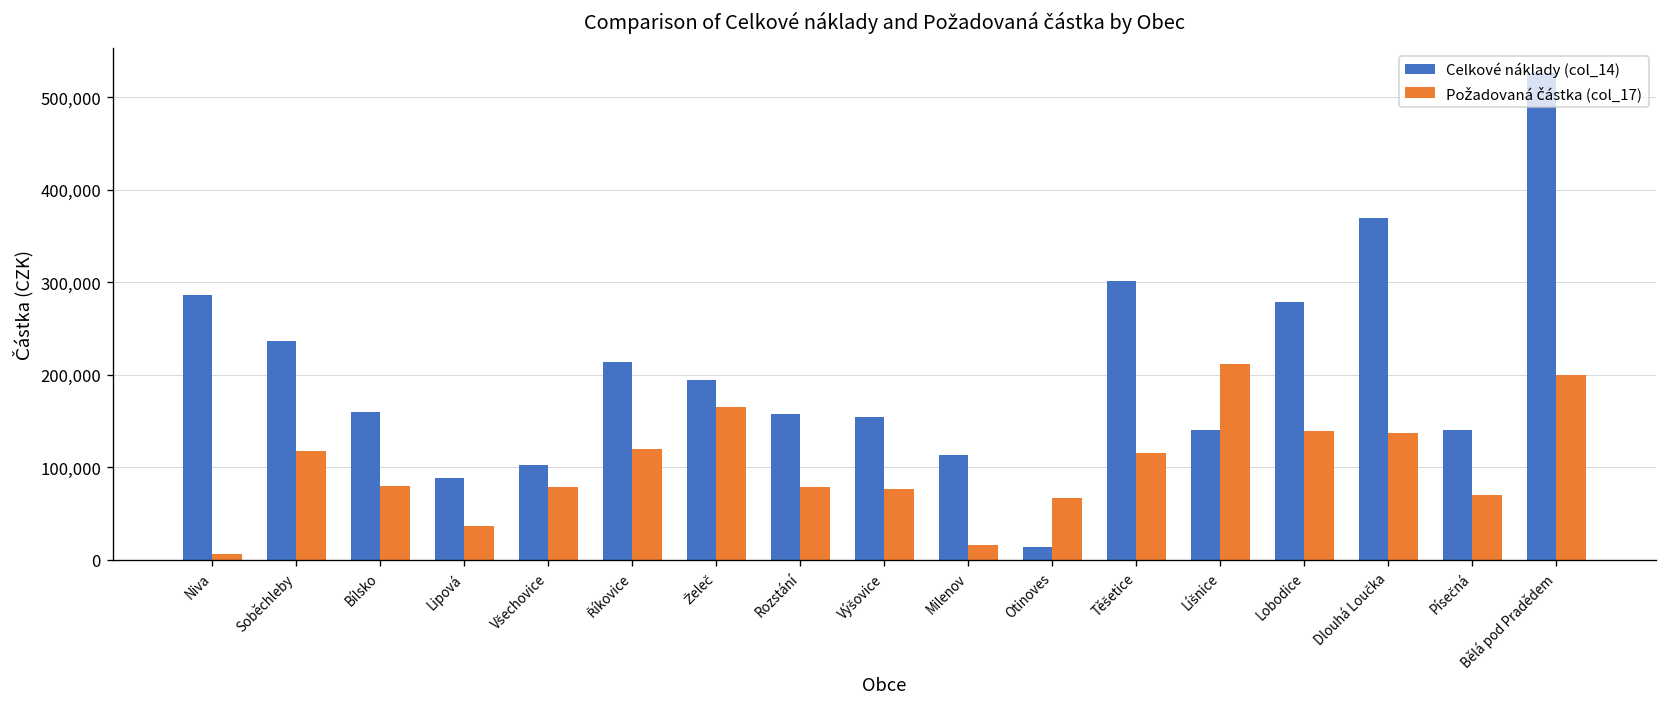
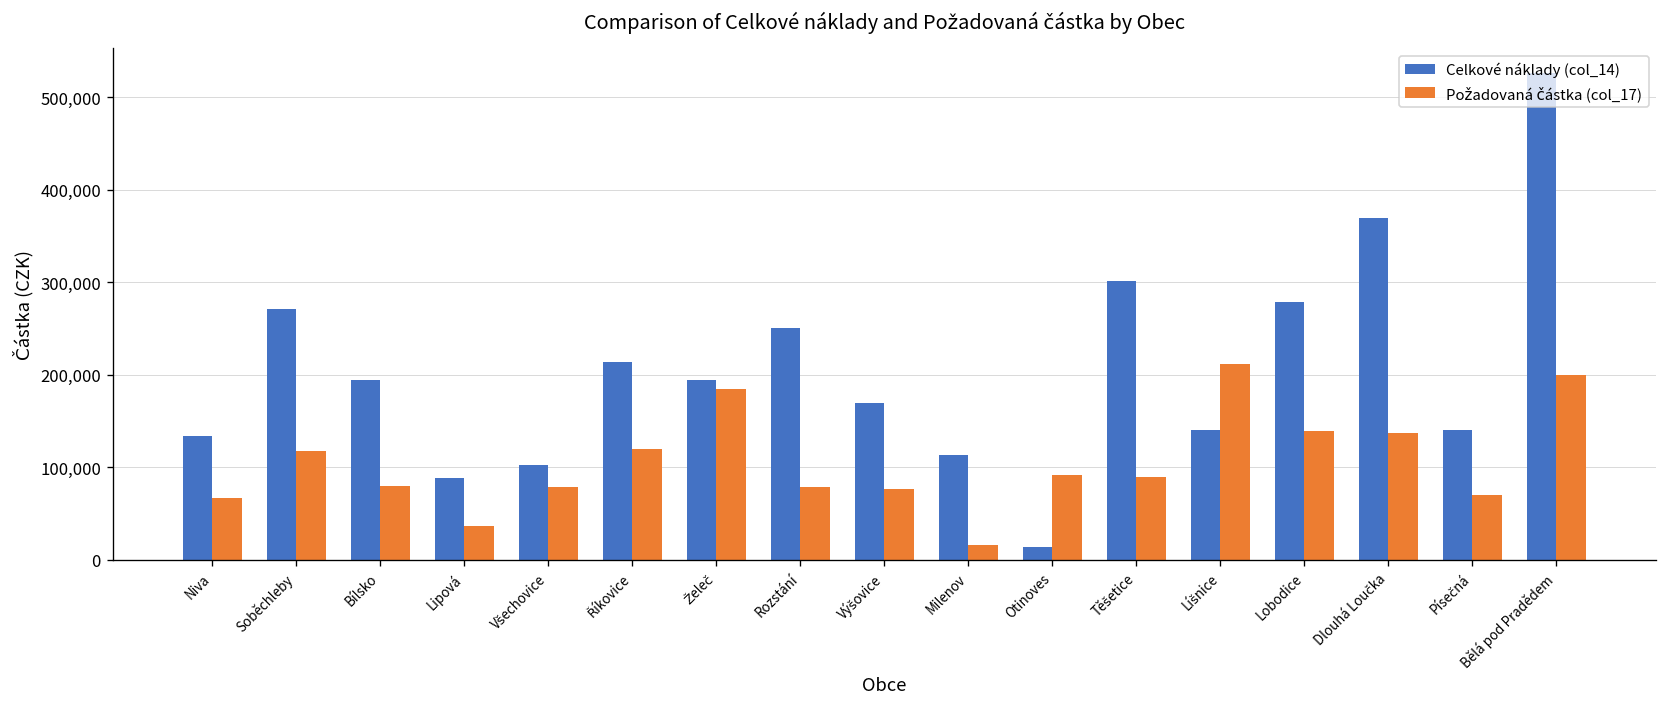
  {
    "Celkové náklady (col_14)": {
-     "Niva": "290,000",
-     "Soběchleby": "240,000",
-     "Bílsko": "160,000",
+     "Niva": "130,000",
+     "Soběchleby": "270,000",
+     "Bílsko": "190,000",
      "Lipová": "90,000",
      "Všechovice": "100,000",
      "Říkovice": "210,000",
      "Želeč": "190,000",
-     "Rozstání": "160,000",
-     "Výšovice": "150,000",
+     "Rozstání": "250,000",
+     "Výšovice": "170,000",
      "Milenov": "110,000",
      "Otinoves": "10,000",
      "Těšetice": "300,000",
      "Líšnice": "140,000",
      "Lobodice": "280,000",
      "Dlouhá Loučka": "370,000",
      "Písečná": "140,000"
    },
    "Požadovaná částka (col_17)": {
-     "Niva": "10,000",
+     "Niva": "70,000",
      "Soběchleby": "120,000",
      "Bílsko": "80,000",
      "Lipová": "40,000",
      "Všechovice": "80,000",
      "Říkovice": "120,000",
-     "Želeč": "170,000",
+     "Želeč": "190,000",
      "Rozstání": "80,000",
      "Výšovice": "80,000",
      "Milenov": "20,000",
-     "Otinoves": "70,000",
-     "Těšetice": "110,000",
+     "Otinoves": "90,000",
+     "Těšetice": "90,000",
      "Líšnice": "210,000",
      "Lobodice": "140,000",
      "Dlouhá Loučka": "140,000",
      "Písečná": "70,000",
      "Bělá pod Pradědem": "200,000"
    }
  }
